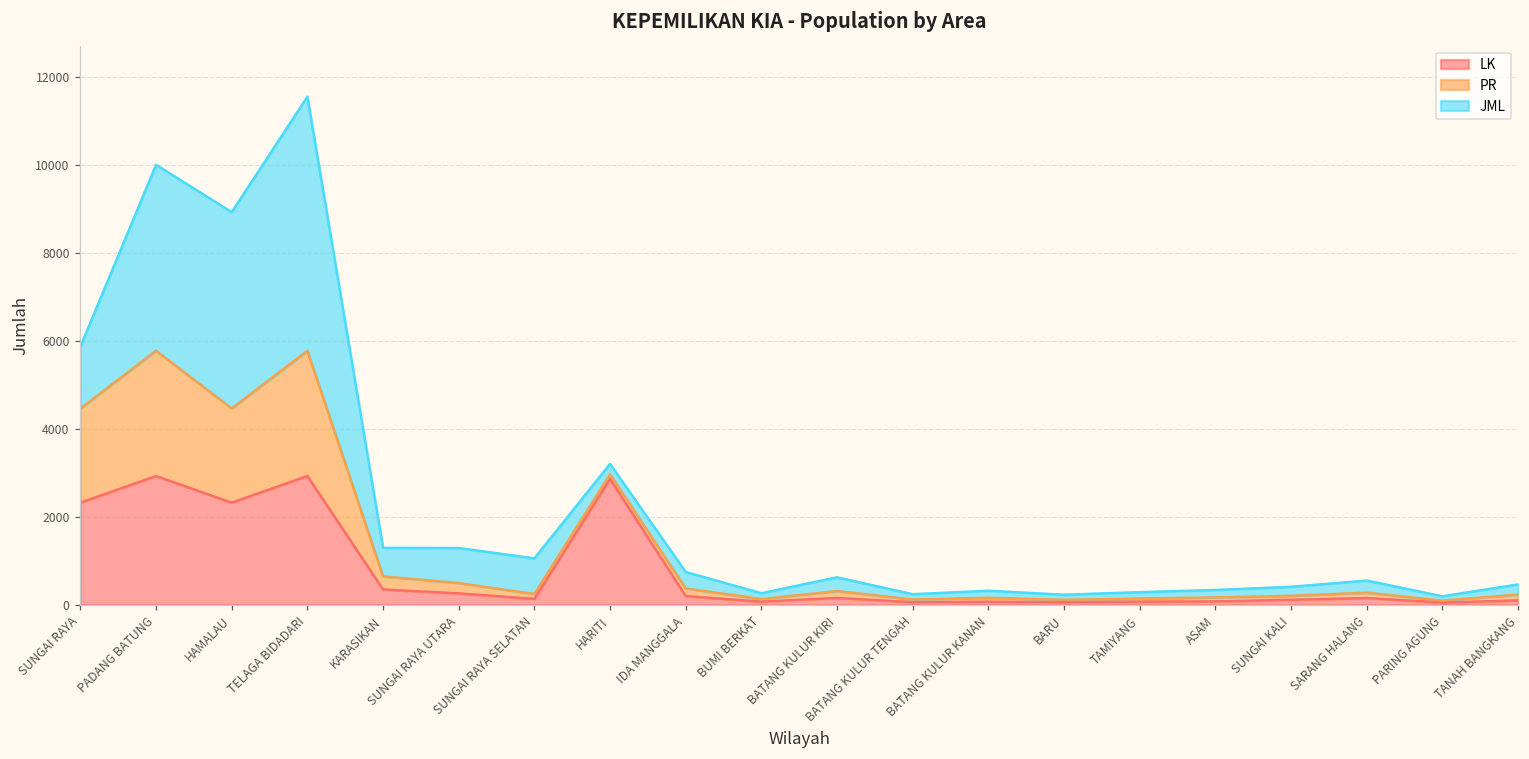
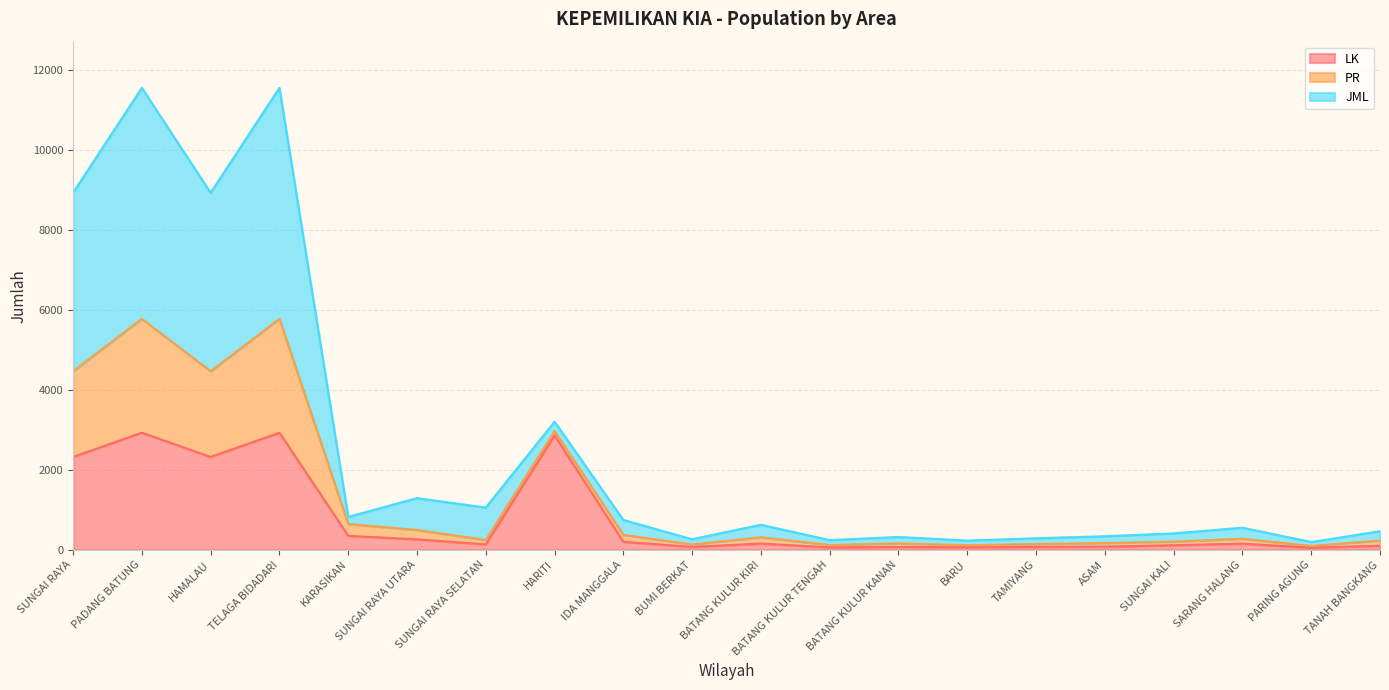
  {
    "JML": {
-     "SUNGAI RAYA": 1400,
-     "PADANG BATUNG": 4200,
+     "SUNGAI RAYA": 4500,
+     "PADANG BATUNG": 5800,
      "HAMALAU": 4500,
      "TELAGA BIDADARI": 5800,
-     "KARASIKAN": 600,
+     "KARASIKAN": 200,
      "SUNGAI RAYA UTARA": 800,
      "SUNGAI RAYA SELATAN": 800,
      "HARITI": 200,
      "IDA MANGGALA": 400,
      "BUMI BERKAT": 100,
      "BATANG KULUR KIRI": 300,
      "BATANG KULUR TENGAH": 100,
      "BATANG KULUR KANAN": 200,
      "BARU": 100,
      "TAMIYANG": 100,
      "ASAM": 200,
      "SUNGAI KALI": 200,
      "SARANG HALANG": 300,
      "PARING AGUNG": 100,
      "TANAH BANGKANG": 200
    }
  }
